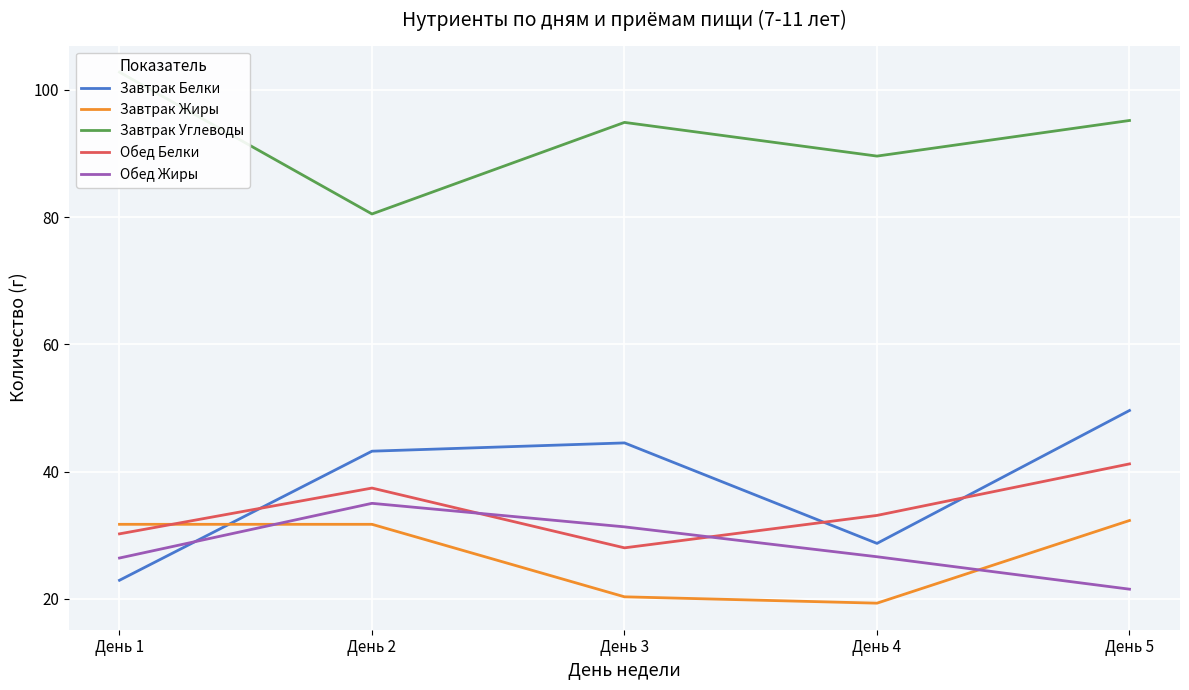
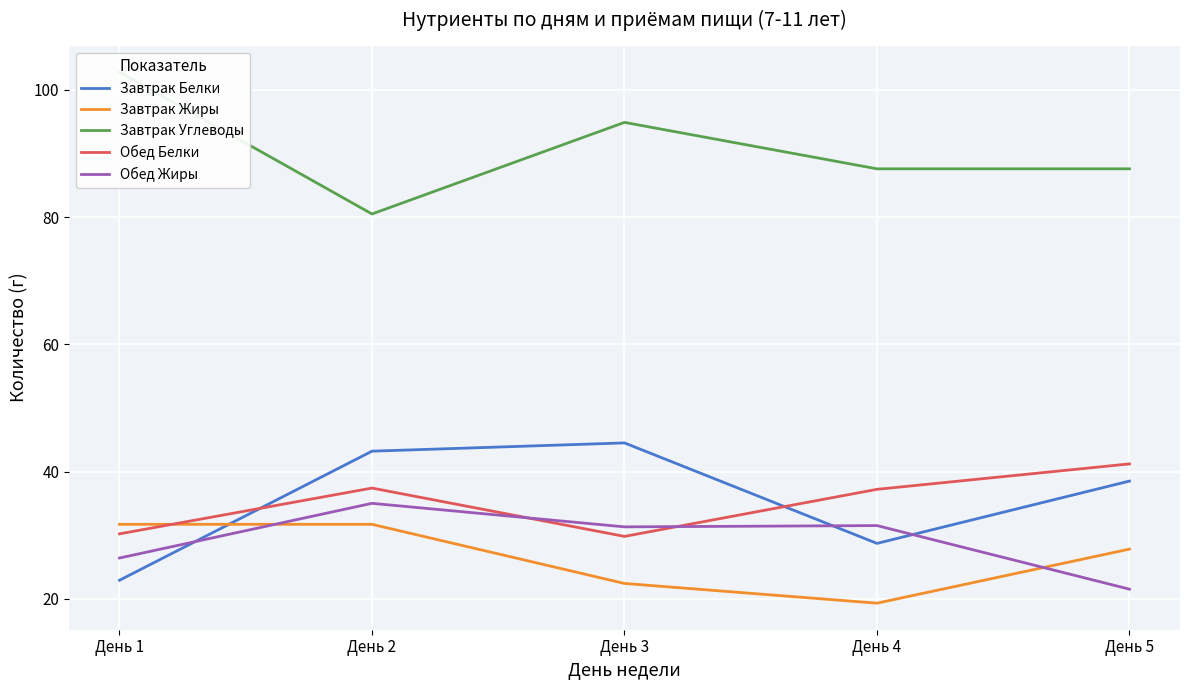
  {
    "Завтрак Белки": {
      "День 1": 23,
      "День 2": 43,
      "День 3": 45,
      "День 4": 29,
-     "День 5": 50
+     "День 5": 39
    },
    "Завтрак Жиры": {
      "День 1": 32,
      "День 2": 32,
-     "День 3": 20,
+     "День 3": 22,
      "День 4": 19,
-     "День 5": 32
+     "День 5": 28
    },
    "Завтрак Углеводы": {
      "День 2": 81,
      "День 3": 95,
-     "День 4": 90,
-     "День 5": 95
+     "День 4": 88,
+     "День 5": 88
    },
    "Обед Белки": {
      "День 1": 30,
      "День 2": 37,
-     "День 3": 28,
-     "День 4": 33,
+     "День 3": 30,
+     "День 4": 37,
      "День 5": 41
    },
    "Обед Жиры": {
      "День 1": 26,
      "День 2": 35,
      "День 3": 31,
-     "День 4": 27,
+     "День 4": 32,
      "День 5": 22
    }
  }
